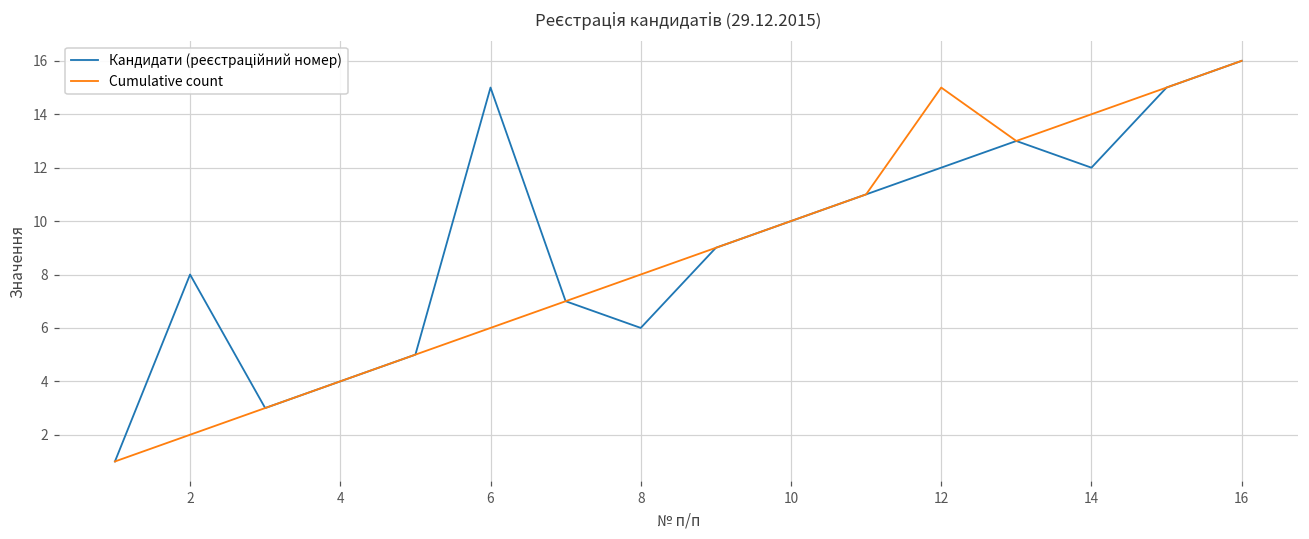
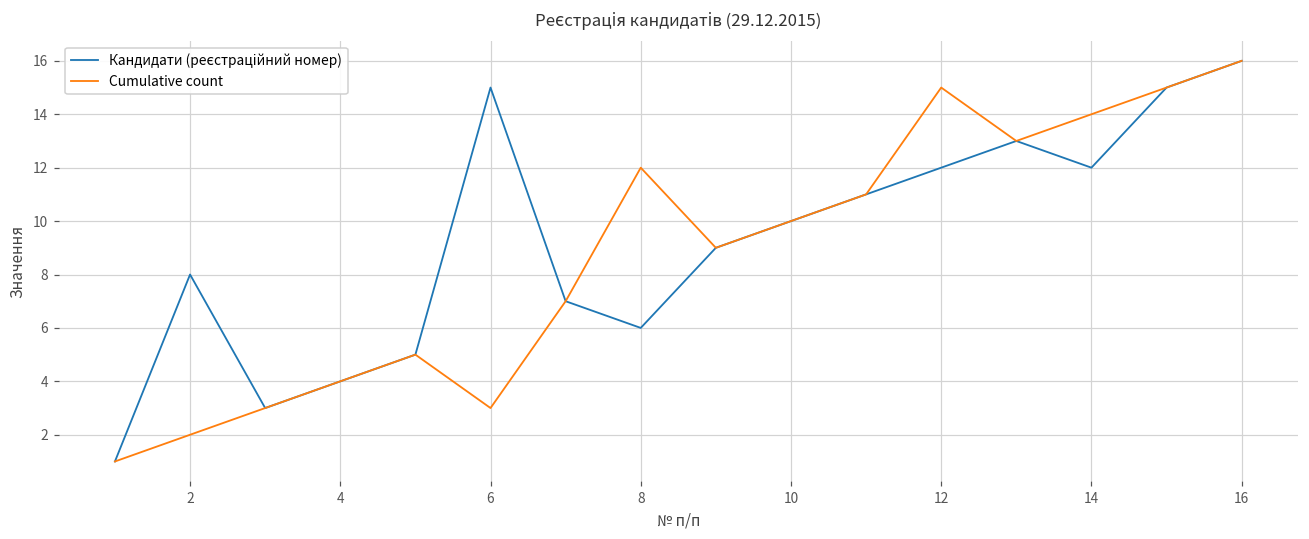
  {
    "Кандидати (реєстраційний номер)": {
      "2": 8,
      "6": 15,
      "8": 6,
      "12": 12,
      "14": 12
    },
    "Cumulative count": {
      "2": 2,
-     "6": 6,
-     "8": 8,
+     "6": 3,
+     "8": 12,
      "12": 15,
      "14": 14
    }
  }
